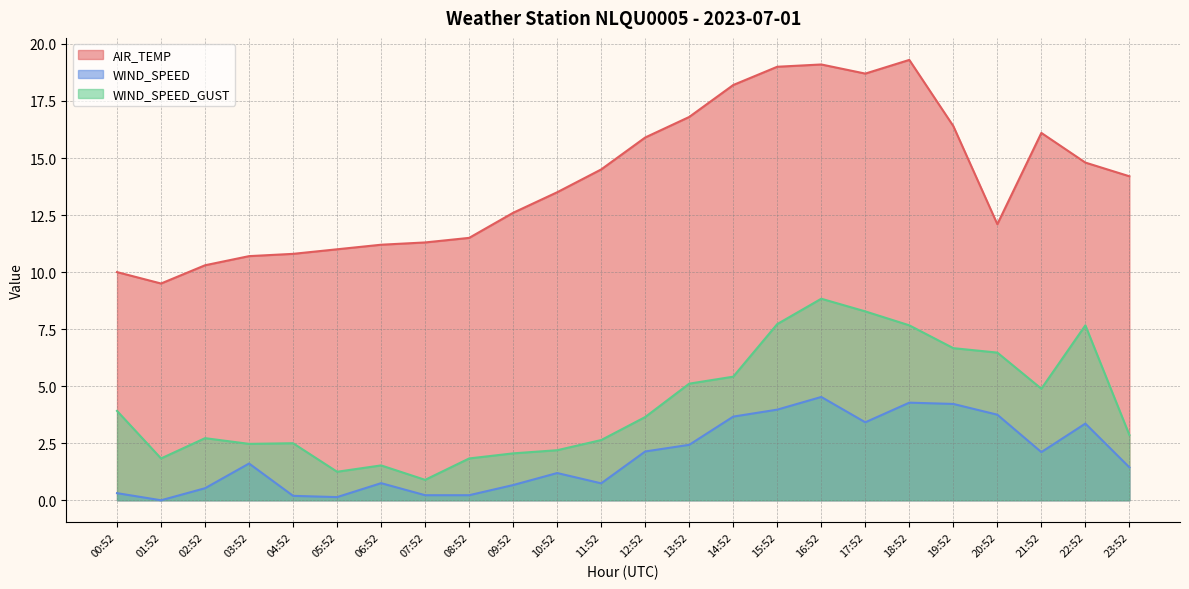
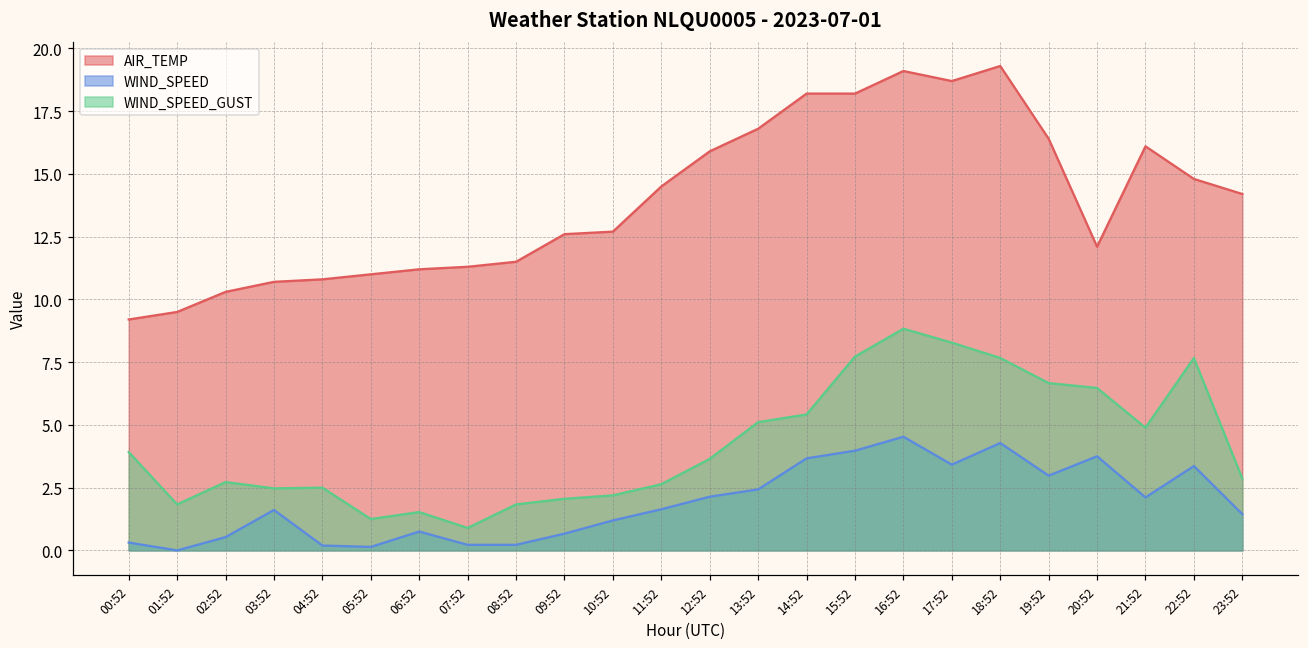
  {
    "AIR_TEMP": {
-     "00:52": 10.0,
+     "00:52": 9.2,
      "01:52": 9.5,
      "02:52": 10.3,
      "03:52": 10.7,
      "04:52": 10.8,
      "05:52": 11.0,
      "06:52": 11.2,
      "07:52": 11.3,
      "08:52": 11.5,
      "09:52": 12.6,
-     "10:52": 13.5,
+     "10:52": 12.7,
      "11:52": 14.5,
      "12:52": 15.9,
      "13:52": 16.8,
      "14:52": 18.2,
-     "15:52": 19.0,
+     "15:52": 18.2,
      "16:52": 19.1,
      "17:52": 18.7,
      "18:52": 19.3,
      "19:52": 16.4,
      "20:52": 12.1,
      "21:52": 16.1,
      "22:52": 14.8,
      "23:52": 14.2
    },
    "WIND_SPEED": {
      "00:52": 0.3,
      "01:52": 0.0,
      "02:52": 0.5,
      "03:52": 1.6,
      "04:52": 0.2,
      "05:52": 0.1,
      "06:52": 0.8,
      "07:52": 0.2,
      "08:52": 0.2,
      "09:52": 0.7,
      "10:52": 1.2,
-     "11:52": 0.7,
+     "11:52": 1.6,
      "12:52": 2.1,
      "13:52": 2.4,
      "14:52": 3.7,
      "15:52": 4.0,
      "16:52": 4.5,
      "17:52": 3.4,
      "18:52": 4.3,
-     "19:52": 4.2,
+     "19:52": 3.0,
      "20:52": 3.8,
      "21:52": 2.1,
      "22:52": 3.4,
      "23:52": 1.4
    },
    "WIND_SPEED_GUST": {
      "00:52": 3.9,
      "01:52": 1.8,
      "02:52": 2.7,
      "03:52": 2.5,
      "04:52": 2.5,
      "05:52": 1.3,
      "06:52": 1.5,
      "07:52": 0.9,
      "08:52": 1.8,
      "09:52": 2.1,
      "10:52": 2.2,
      "11:52": 2.6,
      "12:52": 3.6,
      "13:52": 5.1,
      "14:52": 5.4,
      "15:52": 7.7,
      "16:52": 8.8,
      "17:52": 8.3,
      "18:52": 7.7,
      "19:52": 6.7,
      "20:52": 6.5,
      "21:52": 4.9,
      "22:52": 7.7,
      "23:52": 2.9
    }
  }
